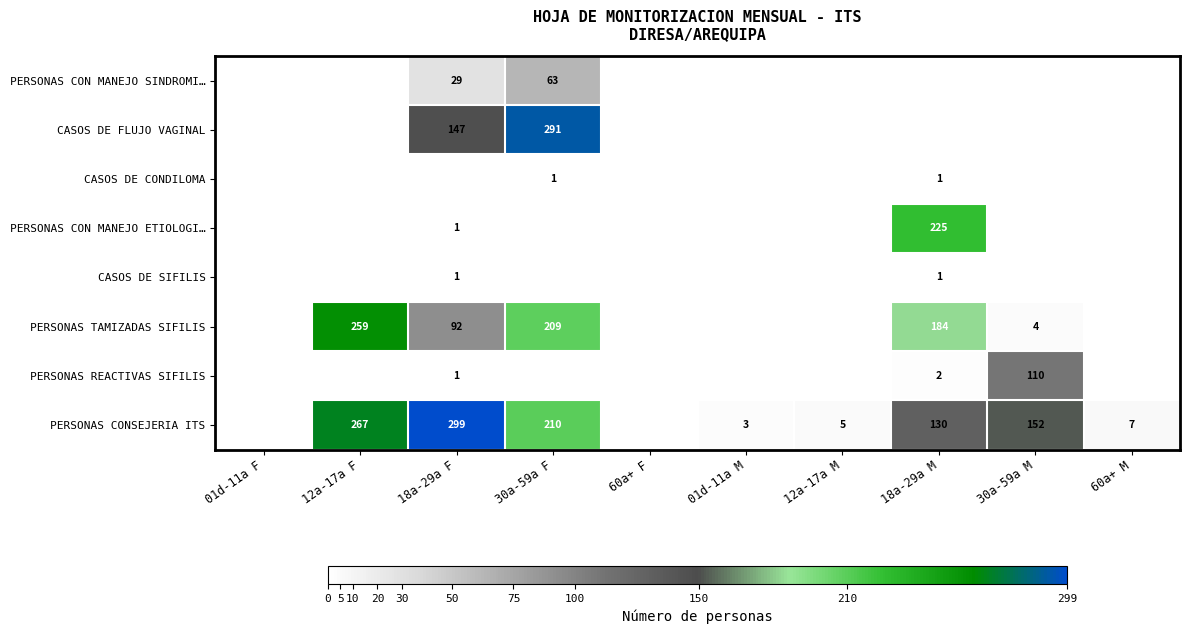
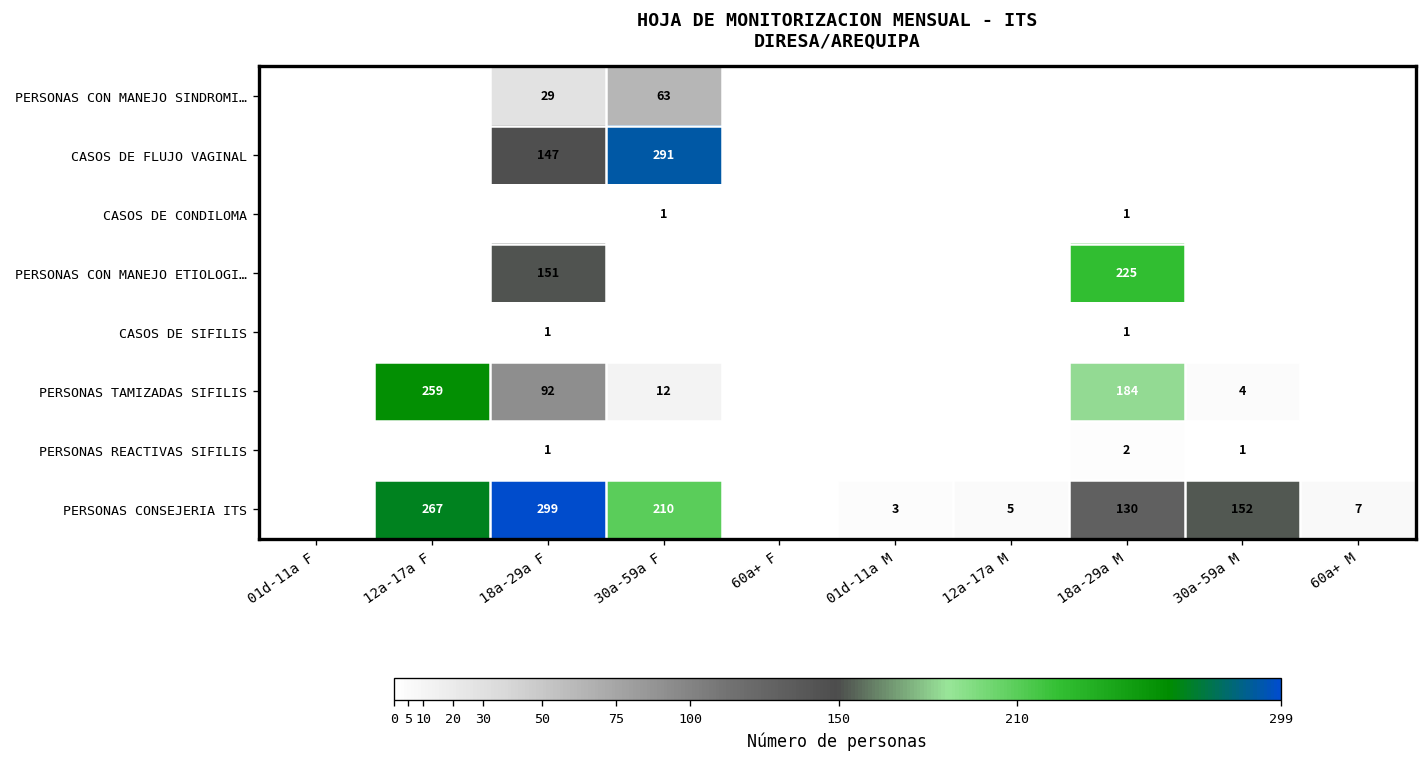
  {
    "PERSONAS CON MANEJO SINDROMI…": {
      "18a-29a F": 29,
      "30a-59a F": 63
    },
    "CASOS DE FLUJO VAGINAL": {
      "18a-29a F": 147,
      "30a-59a F": 291
    },
    "CASOS DE CONDILOMA": {
      "30a-59a F": 1,
      "18a-29a M": 1
    },
    "PERSONAS CON MANEJO ETIOLOGI…": {
-     "18a-29a F": 1,
+     "18a-29a F": 151,
      "18a-29a M": 225
    },
    "CASOS DE SIFILIS": {
      "18a-29a F": 1,
      "18a-29a M": 1
    },
    "PERSONAS TAMIZADAS SIFILIS": {
      "12a-17a F": 259,
      "18a-29a F": 92,
-     "30a-59a F": 209,
+     "30a-59a F": 12,
      "18a-29a M": 184,
      "30a-59a M": 4
    },
    "PERSONAS REACTIVAS SIFILIS": {
      "18a-29a F": 1,
      "18a-29a M": 2,
-     "30a-59a M": 110
+     "30a-59a M": 1
    },
    "PERSONAS CONSEJERIA ITS": {
      "12a-17a F": 267,
      "18a-29a F": 299,
      "30a-59a F": 210,
      "01d-11a M": 3,
      "12a-17a M": 5,
      "18a-29a M": 130,
      "30a-59a M": 152,
      "60a+ M": 7
    }
  }
